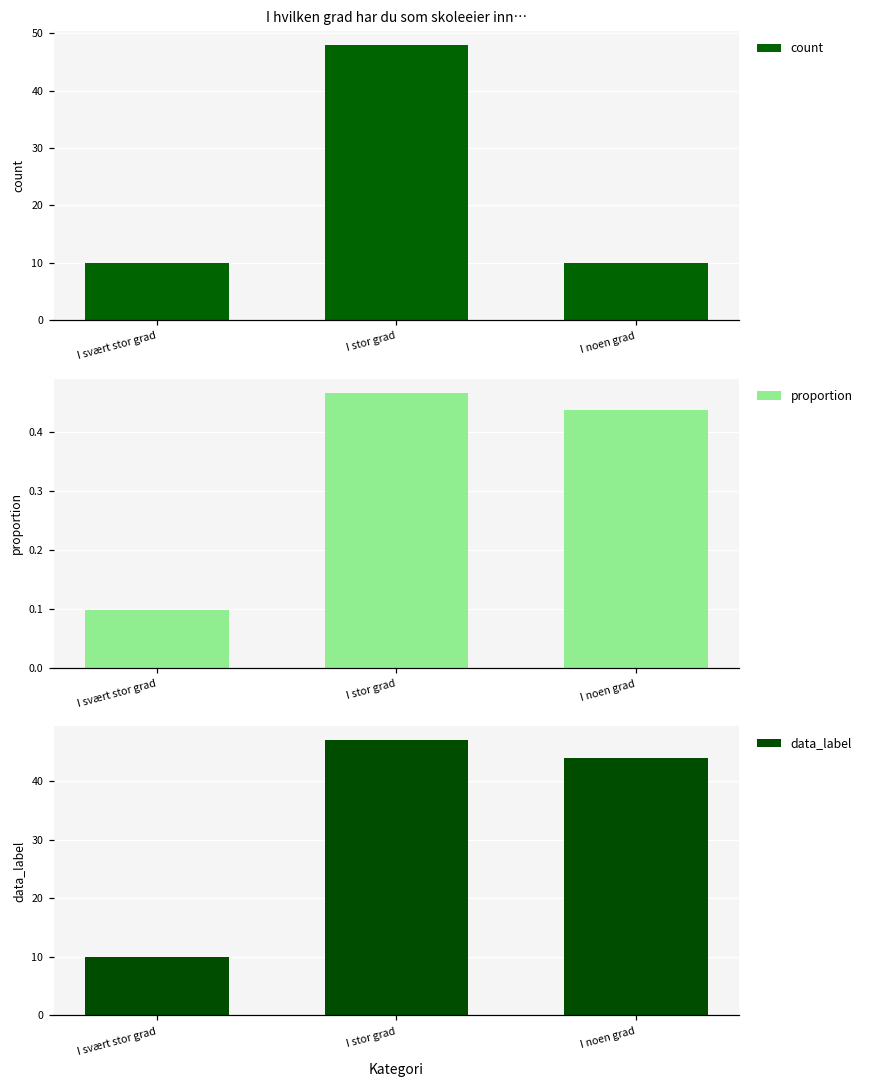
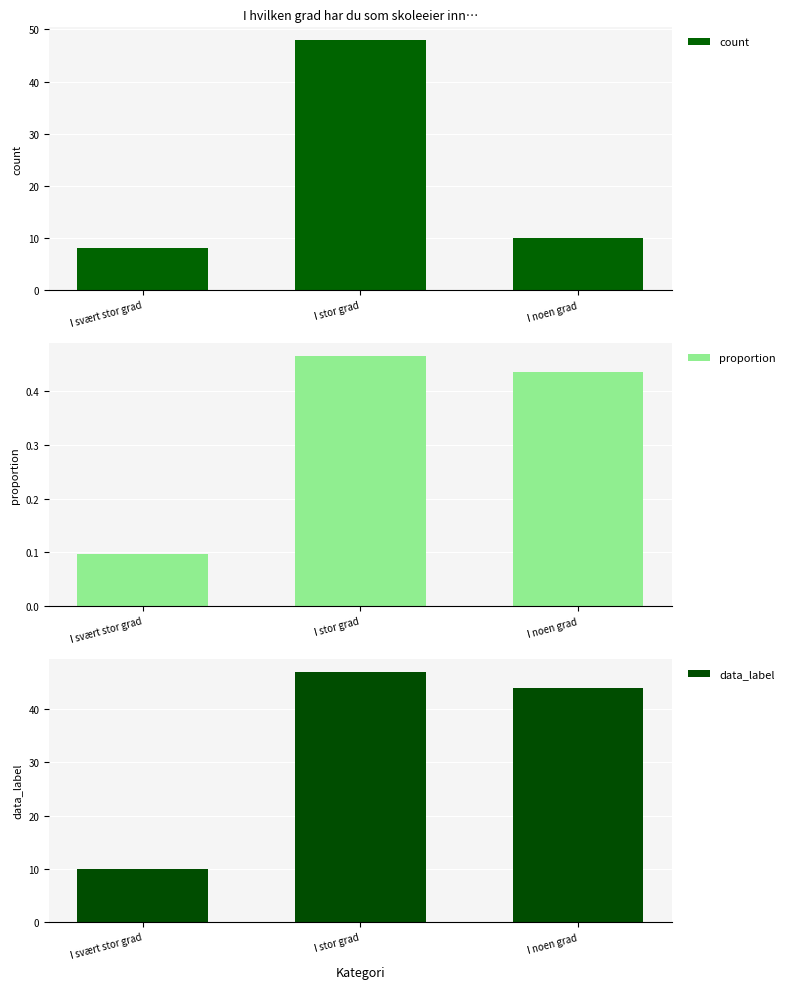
  {
    "I hvilken grad har du som skoleeier inn…": {
-     "I svært stor grad": 10,
+     "I svært stor grad": 8,
      "I stor grad": 48,
      "I noen grad": 10
    }
  }
